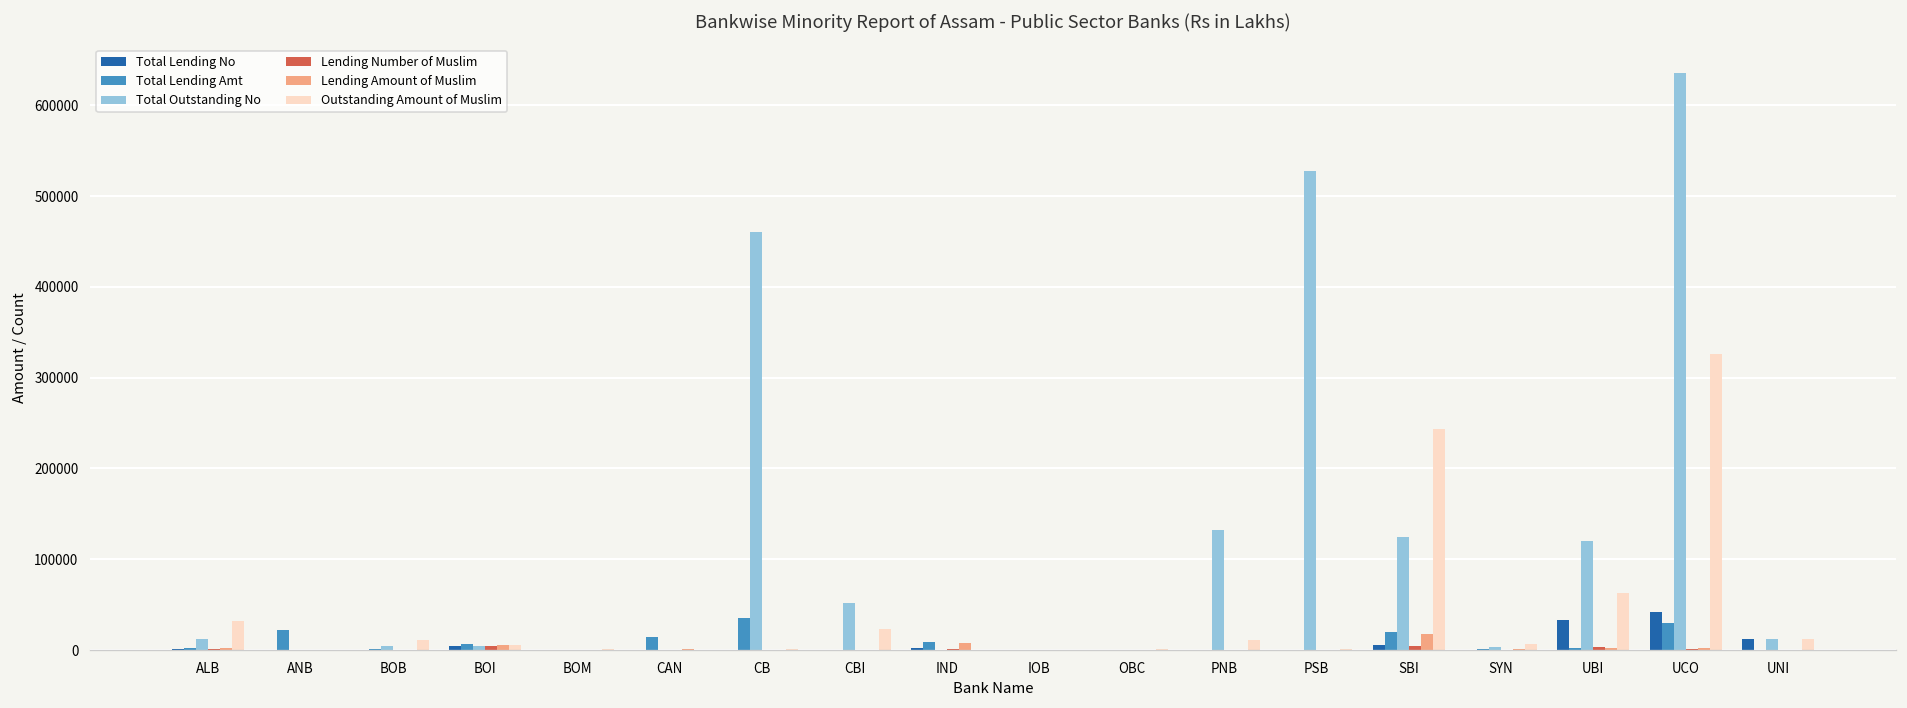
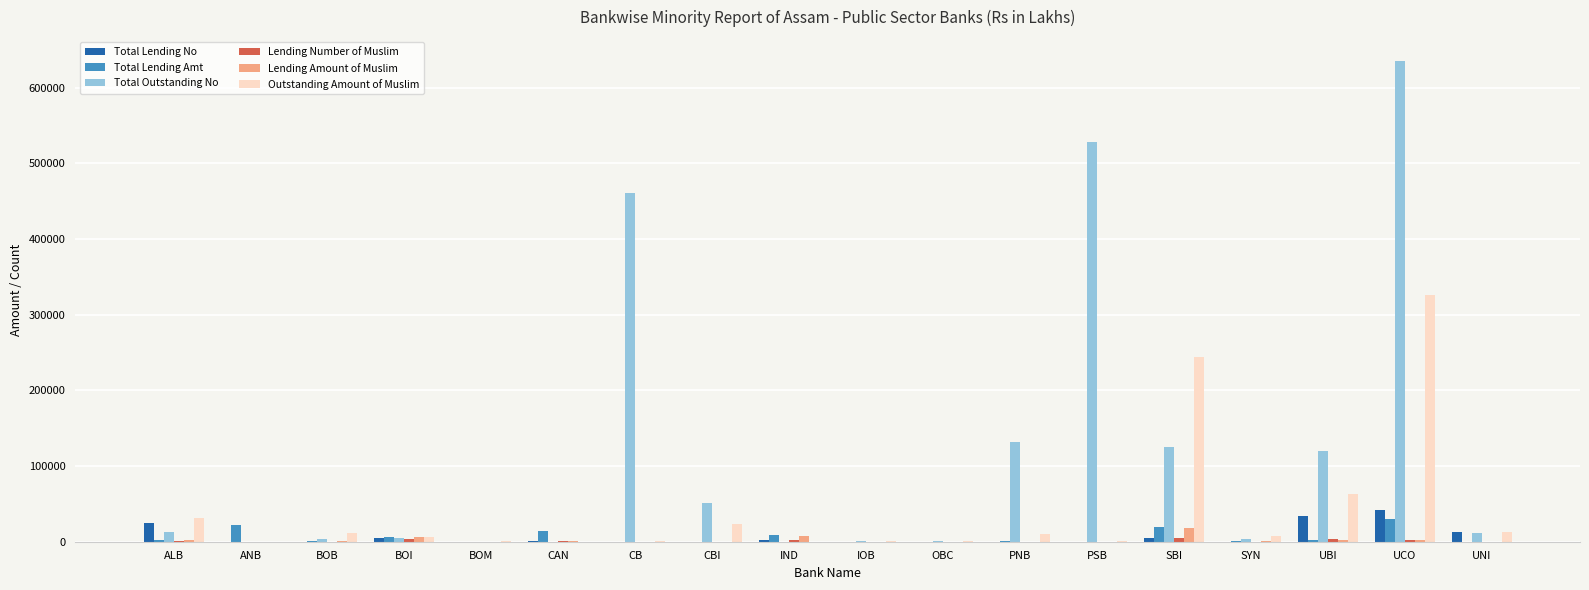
  {
    "Total Lending No": {
-     "ALB": 0,
+     "ALB": 20000,
      "BOI": 0,
      "SBI": 10000,
      "UBI": 30000,
      "UCO": 40000,
      "UNI": 10000
    },
    "Total Lending Amt": {
      "ANB": 20000,
      "BOI": 10000,
      "CAN": 10000,
-     "CB": 40000,
+     "CB": 0,
      "IND": 10000,
      "SBI": 20000,
      "UCO": 30000
    },
    "Total Outstanding No": {
      "ALB": 10000,
      "ANB": 0,
      "BOB": 0,
      "BOI": 0,
      "CAN": 0,
      "CB": 460000,
      "CBI": 50000,
      "IND": 0,
      "PNB": 130000,
      "PSB": 530000,
      "SBI": 130000,
      "UBI": 120000,
      "UCO": 640000,
      "UNI": 10000
    },
    "Lending Number of Muslim": {
      "BOI": 0,
      "PNB": 0,
      "SBI": 10000
    },
    "Lending Amount of Muslim": {
      "BOI": 10000,
      "IND": 10000,
      "SBI": 20000
    },
    "Outstanding Amount of Muslim": {
      "ALB": 30000,
      "ANB": 0,
      "BOB": 10000,
      "BOI": 10000,
      "CAN": 0,
      "CBI": 20000,
      "IND": 0,
      "PNB": 10000,
      "SBI": 240000,
      "SYN": 10000,
      "UBI": 60000,
      "UCO": 330000,
      "UNI": 10000
    }
  }
